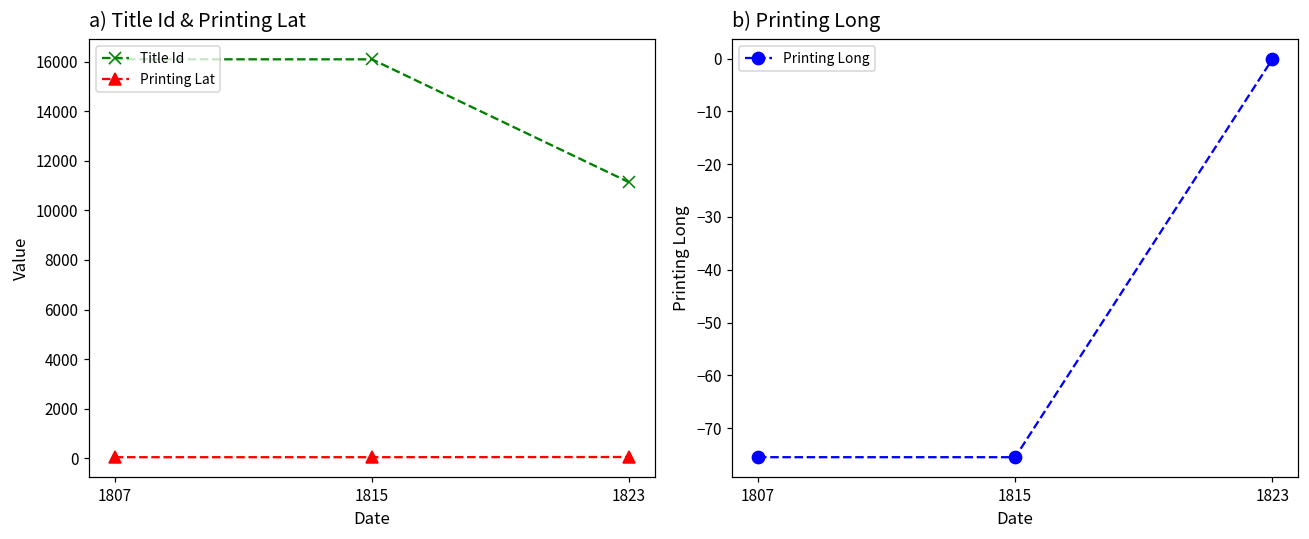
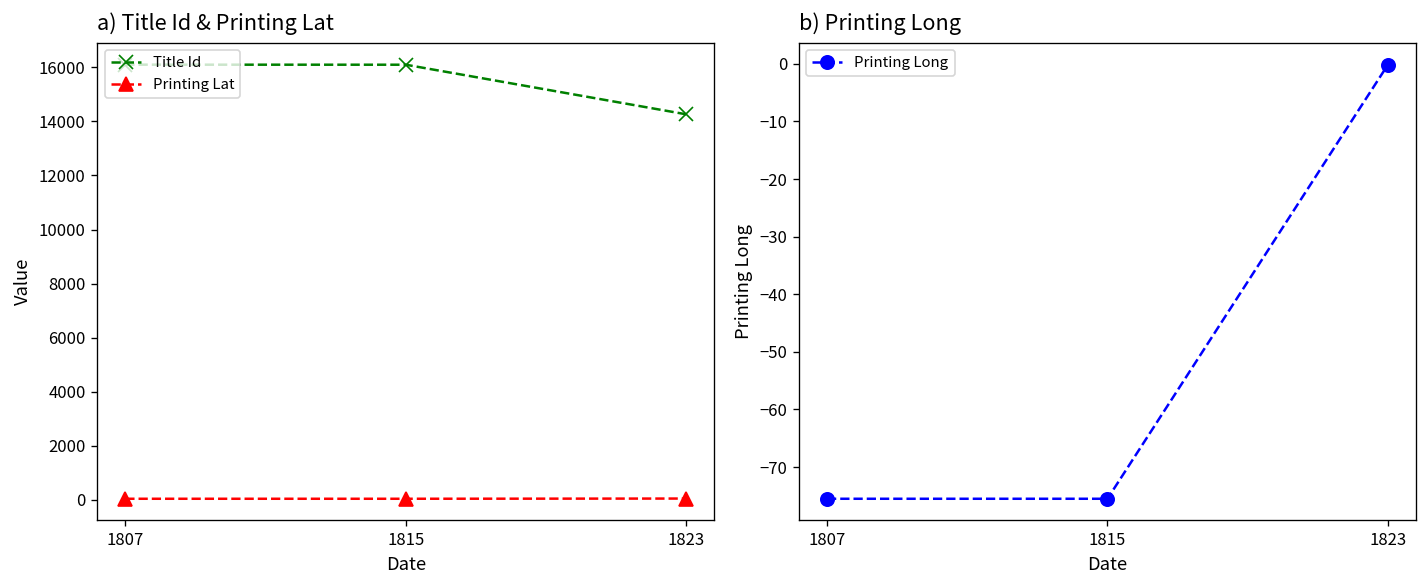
  {
    "a) Title Id & Printing Lat": {
      "Title Id": {
        "1815": 16100,
-       "1823": 11100
+       "1823": 14300
      },
      "Printing Lat": {
        "1807": 0,
        "1815": 0,
        "1823": 100
      }
    },
    "b) Printing Long": {
      "1807": -75,
      "1815": -75,
      "1823": 0
    }
  }
